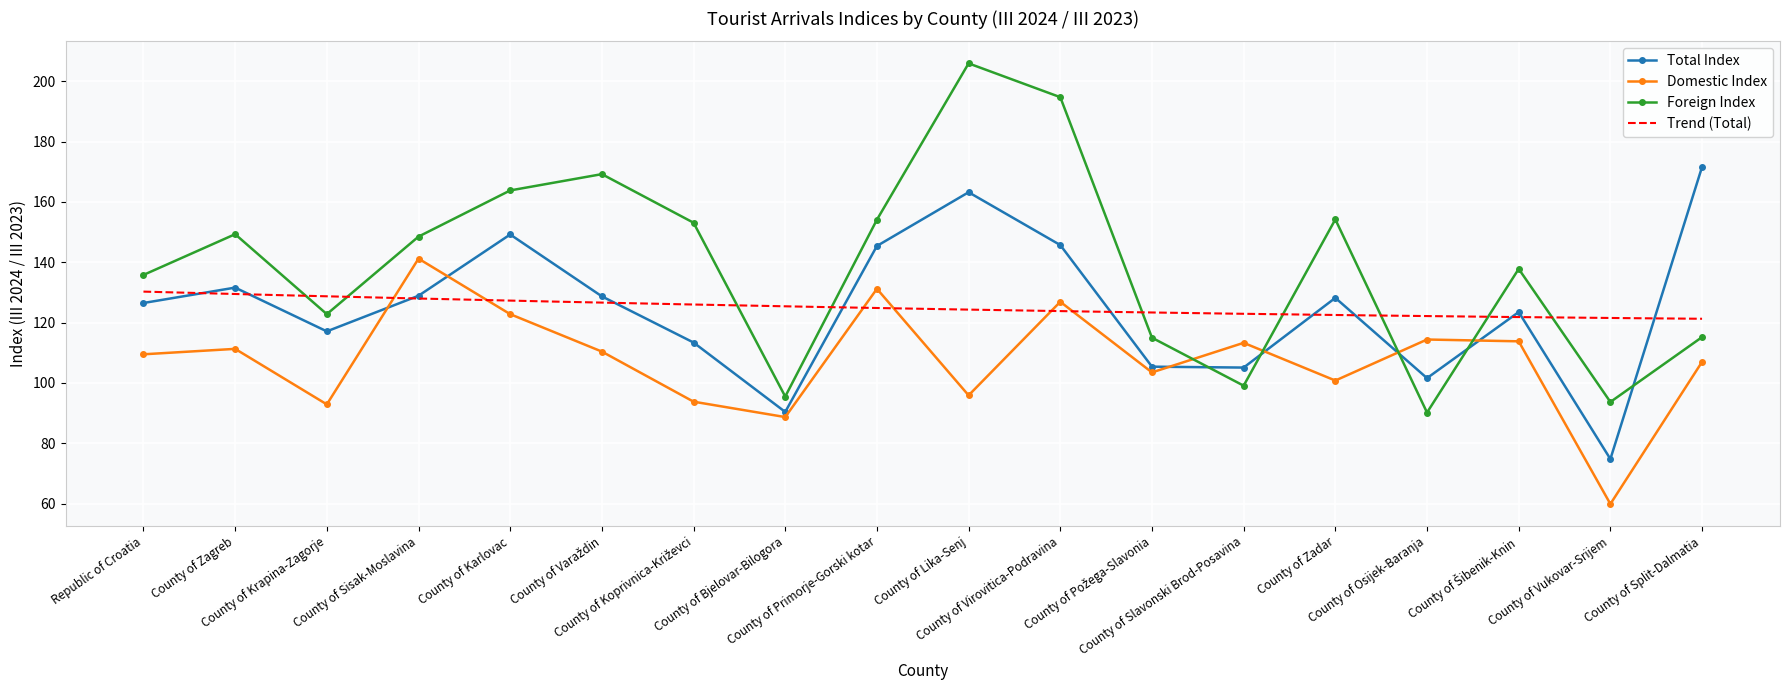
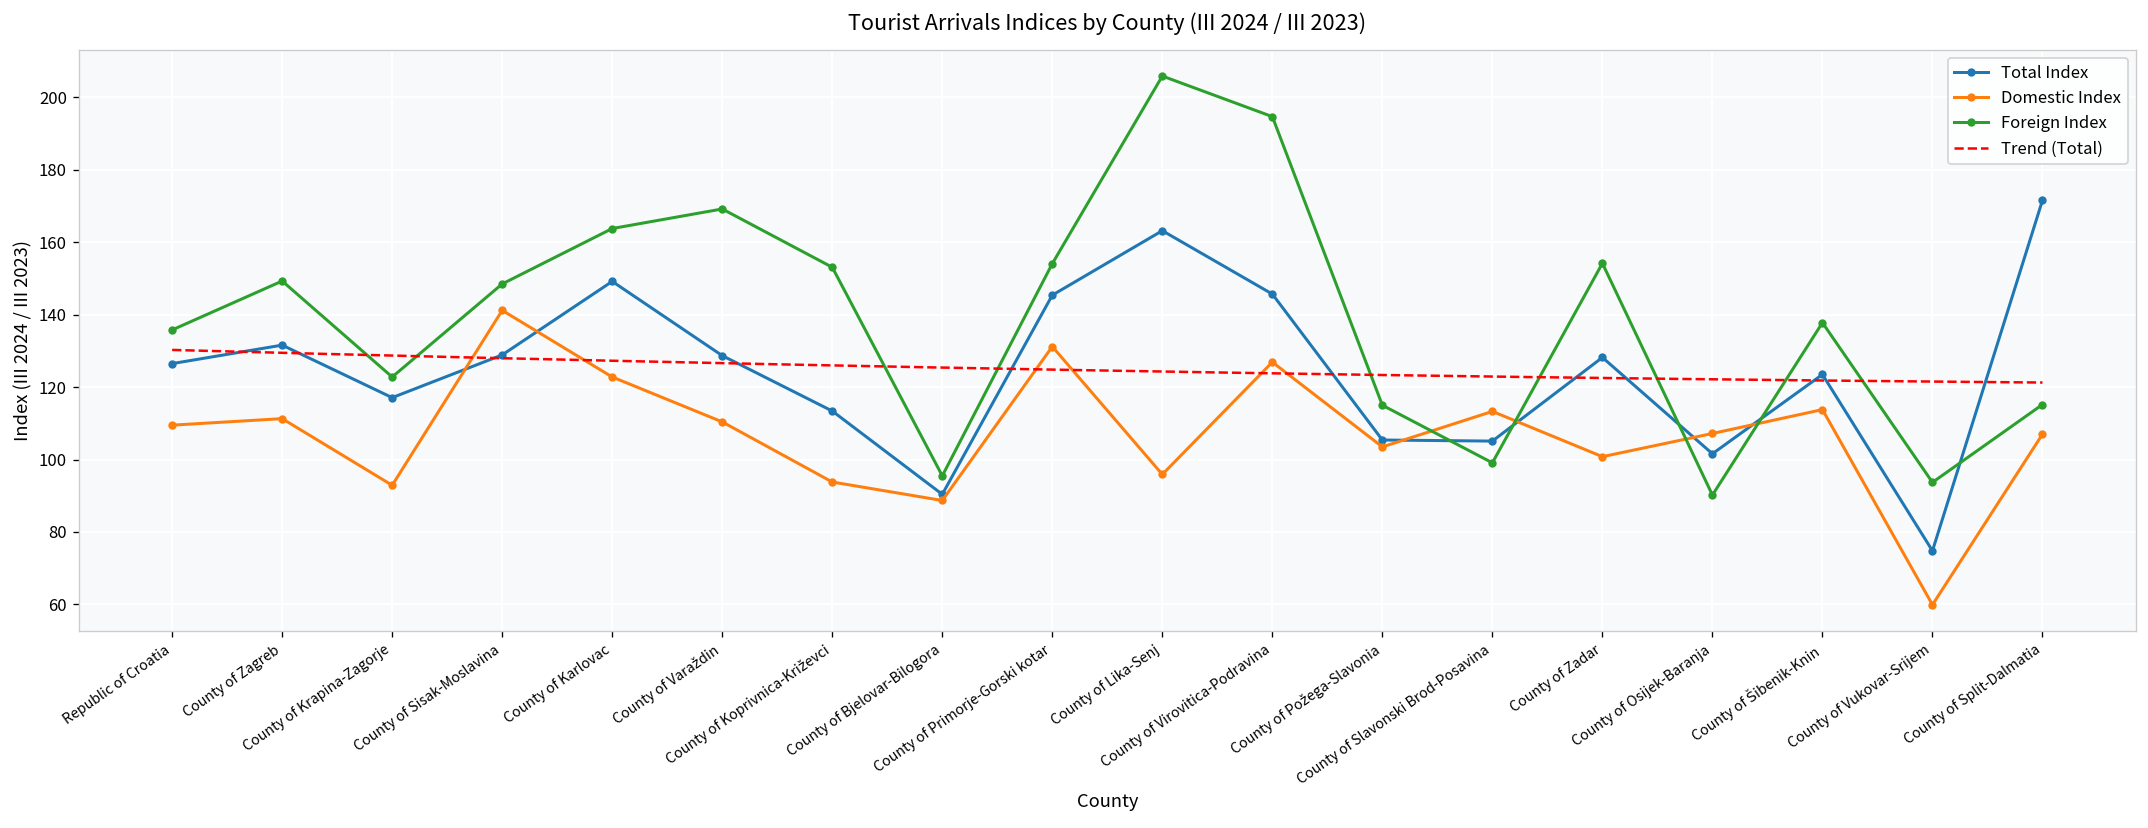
  {
    "Total Index": {
      "Republic of Croatia": 127,
      "County of Zagreb": 132,
      "County of Krapina-Zagorje": 117,
      "County of Sisak-Moslavina": 129,
      "County of Karlovac": 149,
      "County of Varaždin": 129,
      "County of Koprivnica-Križevci": 113,
      "County of Bjelovar-Bilogora": 90,
      "County of Primorje-Gorski kotar": 145,
      "County of Lika-Senj": 163,
      "County of Virovitica-Podravina": 146,
      "County of Požega-Slavonia": 105,
      "County of Slavonski Brod-Posavina": 105,
      "County of Zadar": 128,
      "County of Osijek-Baranja": 102,
      "County of Šibenik-Knin": 124,
      "County of Vukovar-Srijem": 75,
      "County of Split-Dalmatia": 172
    },
    "Domestic Index": {
      "Republic of Croatia": 110,
      "County of Zagreb": 111,
      "County of Krapina-Zagorje": 93,
      "County of Sisak-Moslavina": 141,
      "County of Karlovac": 123,
      "County of Varaždin": 110,
      "County of Koprivnica-Križevci": 94,
      "County of Bjelovar-Bilogora": 89,
      "County of Primorje-Gorski kotar": 131,
      "County of Lika-Senj": 96,
      "County of Virovitica-Podravina": 127,
      "County of Požega-Slavonia": 104,
      "County of Slavonski Brod-Posavina": 113,
      "County of Zadar": 101,
-     "County of Osijek-Baranja": 114,
+     "County of Osijek-Baranja": 107,
      "County of Šibenik-Knin": 114,
      "County of Vukovar-Srijem": 60,
      "County of Split-Dalmatia": 107
    },
    "Foreign Index": {
      "Republic of Croatia": 136,
      "County of Zagreb": 149,
      "County of Krapina-Zagorje": 123,
      "County of Sisak-Moslavina": 149,
      "County of Karlovac": 164,
      "County of Varaždin": 169,
      "County of Koprivnica-Križevci": 153,
      "County of Bjelovar-Bilogora": 96,
      "County of Primorje-Gorski kotar": 154,
      "County of Lika-Senj": 206,
      "County of Virovitica-Podravina": 195,
      "County of Požega-Slavonia": 115,
      "County of Slavonski Brod-Posavina": 99,
      "County of Zadar": 154,
      "County of Osijek-Baranja": 90,
      "County of Šibenik-Knin": 138,
      "County of Vukovar-Srijem": 94,
      "County of Split-Dalmatia": 115
    },
    "Trend (Total)": {
      "Republic of Croatia": 130,
      "County of Split-Dalmatia": 121
    }
  }
